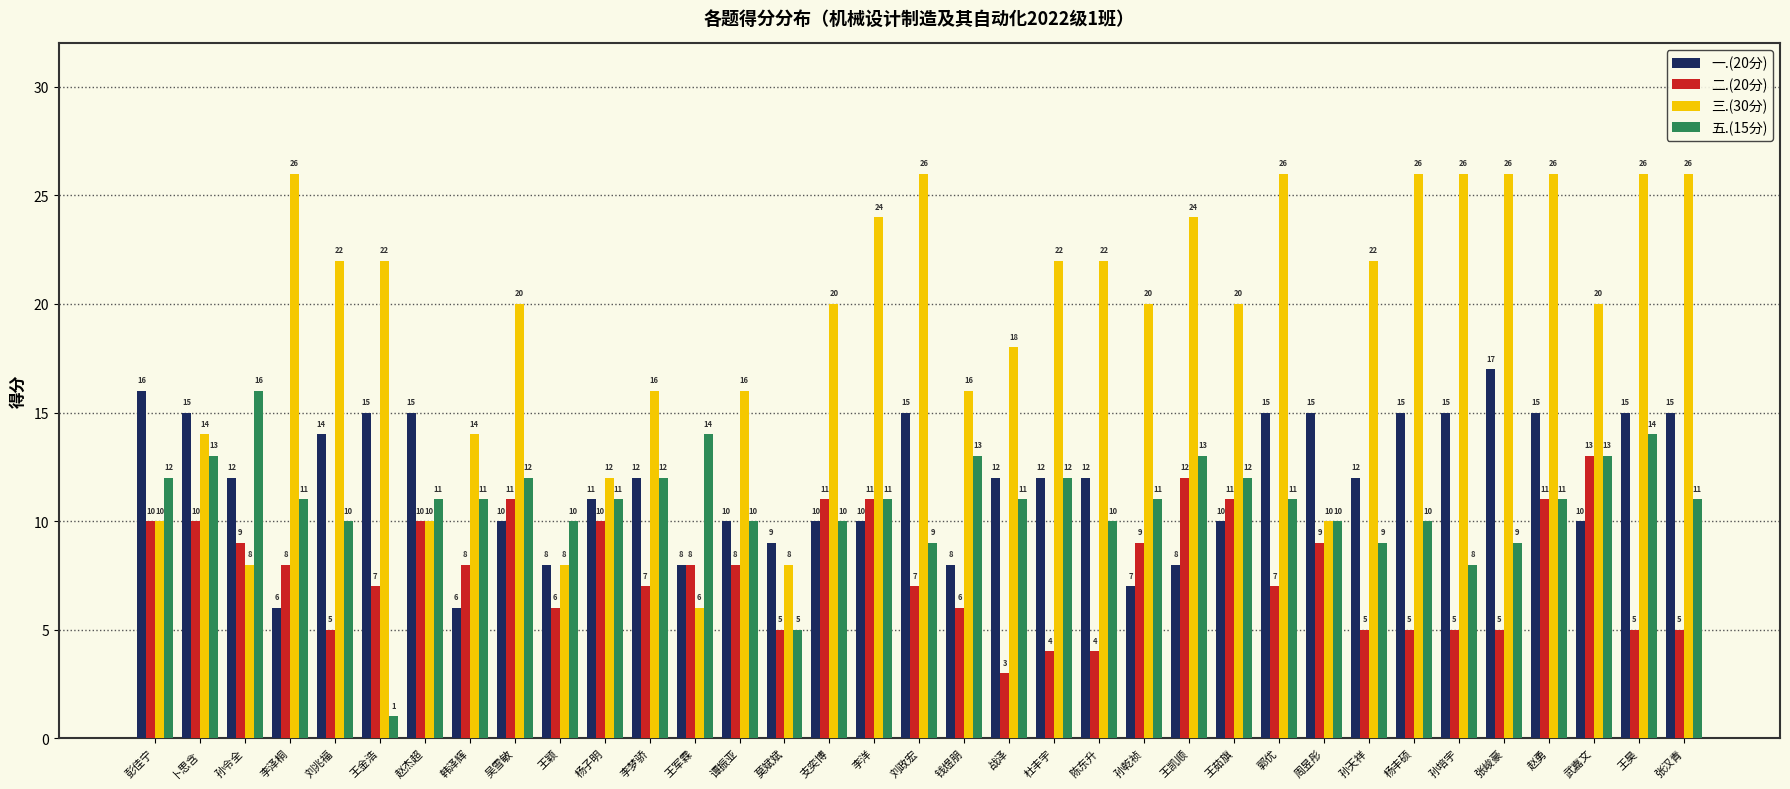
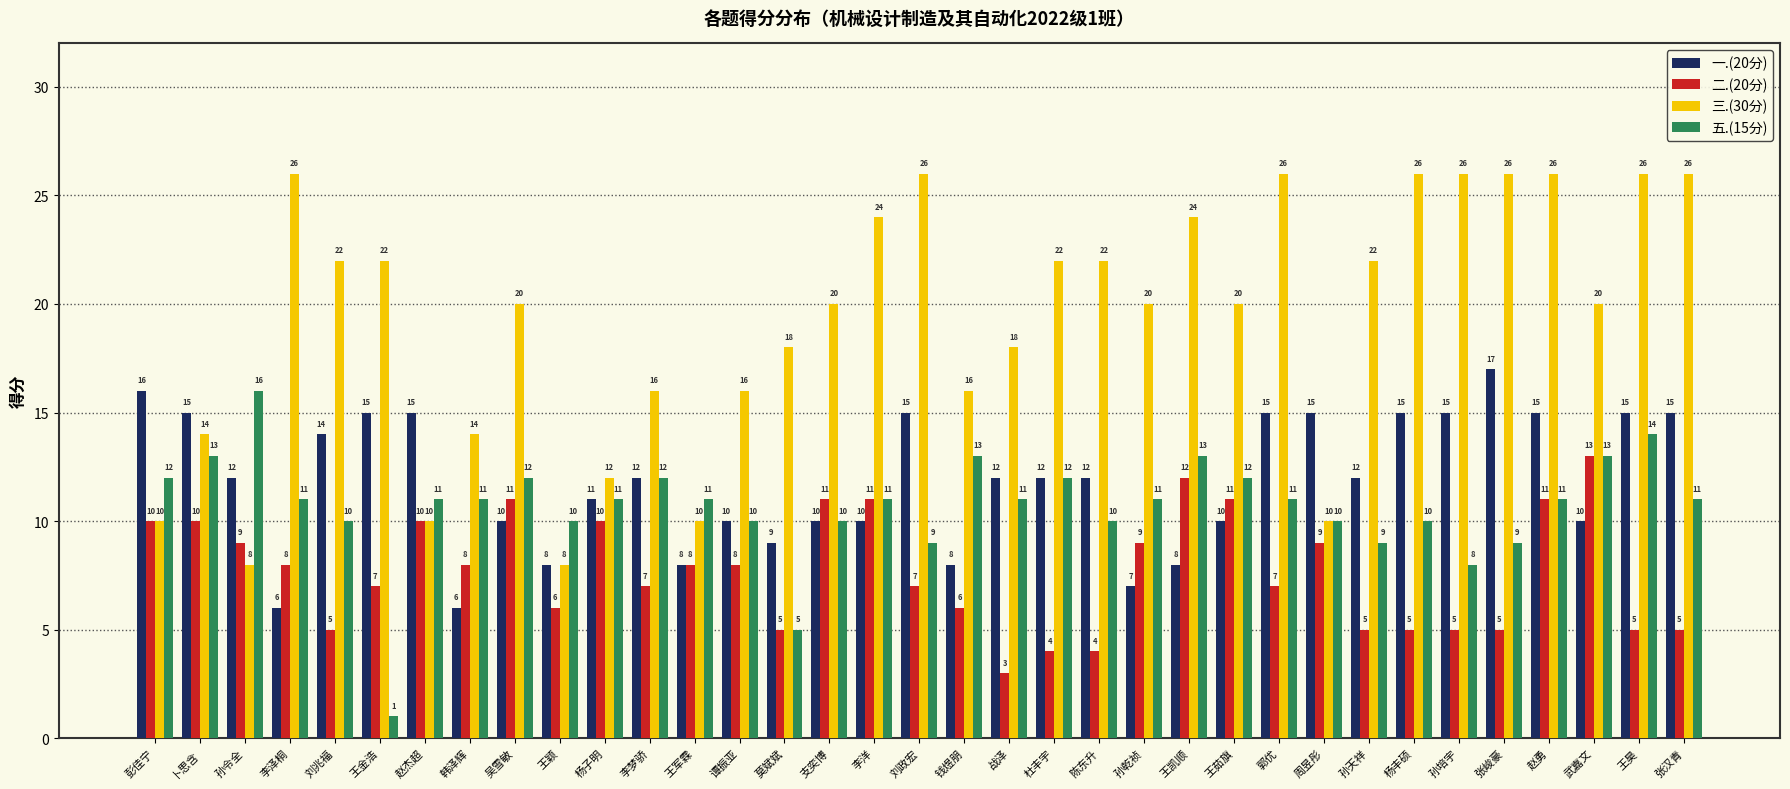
  {
    "一.(20分)": {
      "彭佳宁": 16,
      "卜思含": 15,
      "孙令全": 12,
      "李泽桐": 6,
      "刘兆福": 14,
      "王金浩": 15,
      "赵杰超": 15,
      "韩泽辉": 6,
      "吴雪敏": 10,
      "王颖": 8,
      "杨子明": 11,
      "李梦骄": 12,
      "王军霖": 8,
      "谭振亚": 10,
      "莫斌斌": 9,
      "支奕博": 10,
      "李洋": 10,
      "刘政宏": 15,
      "钱煜朋": 8,
      "战泽": 12,
      "杜丰宇": 12,
      "陈东升": 12,
      "孙乾祯": 7,
      "王凯顺": 8,
      "王茹旗": 10,
      "郭优": 15,
      "周昱彤": 15,
      "孙天祥": 12,
      "杨丰硕": 15,
      "孙培宇": 15,
      "张峻豪": 17,
      "赵勇": 15,
      "武嘉文": 10,
      "王昊": 15,
      "张汉青": 15
    },
    "二.(20分)": {
      "彭佳宁": 10,
      "卜思含": 10,
      "孙令全": 9,
      "李泽桐": 8,
      "刘兆福": 5,
      "王金浩": 7,
      "赵杰超": 10,
      "韩泽辉": 8,
      "吴雪敏": 11,
      "王颖": 6,
      "杨子明": 10,
      "李梦骄": 7,
      "王军霖": 8,
      "谭振亚": 8,
      "莫斌斌": 5,
      "支奕博": 11,
      "李洋": 11,
      "刘政宏": 7,
      "钱煜朋": 6,
      "战泽": 3,
      "杜丰宇": 4,
      "陈东升": 4,
      "孙乾祯": 9,
      "王凯顺": 12,
      "王茹旗": 11,
      "郭优": 7,
      "周昱彤": 9,
      "孙天祥": 5,
      "杨丰硕": 5,
      "孙培宇": 5,
      "张峻豪": 5,
      "赵勇": 11,
      "武嘉文": 13,
      "王昊": 5,
      "张汉青": 5
    },
    "三.(30分)": {
      "彭佳宁": 10,
      "卜思含": 14,
      "孙令全": 8,
      "李泽桐": 26,
      "刘兆福": 22,
      "王金浩": 22,
      "赵杰超": 10,
      "韩泽辉": 14,
      "吴雪敏": 20,
      "王颖": 8,
      "杨子明": 12,
      "李梦骄": 16,
-     "王军霖": 6,
+     "王军霖": 10,
      "谭振亚": 16,
-     "莫斌斌": 8,
+     "莫斌斌": 18,
      "支奕博": 20,
      "李洋": 24,
      "刘政宏": 26,
      "钱煜朋": 16,
      "战泽": 18,
      "杜丰宇": 22,
      "陈东升": 22,
      "孙乾祯": 20,
      "王凯顺": 24,
      "王茹旗": 20,
      "郭优": 26,
      "周昱彤": 10,
      "孙天祥": 22,
      "杨丰硕": 26,
      "孙培宇": 26,
      "张峻豪": 26,
      "赵勇": 26,
      "武嘉文": 20,
      "王昊": 26,
      "张汉青": 26
    },
    "五.(15分)": {
      "彭佳宁": 12,
      "卜思含": 13,
      "孙令全": 16,
      "李泽桐": 11,
      "刘兆福": 10,
      "王金浩": 1,
      "赵杰超": 11,
      "韩泽辉": 11,
      "吴雪敏": 12,
      "王颖": 10,
      "杨子明": 11,
      "李梦骄": 12,
-     "王军霖": 14,
+     "王军霖": 11,
      "谭振亚": 10,
      "莫斌斌": 5,
      "支奕博": 10,
      "李洋": 11,
      "刘政宏": 9,
      "钱煜朋": 13,
      "战泽": 11,
      "杜丰宇": 12,
      "陈东升": 10,
      "孙乾祯": 11,
      "王凯顺": 13,
      "王茹旗": 12,
      "郭优": 11,
      "周昱彤": 10,
      "孙天祥": 9,
      "杨丰硕": 10,
      "孙培宇": 8,
      "张峻豪": 9,
      "赵勇": 11,
      "武嘉文": 13,
      "王昊": 14,
      "张汉青": 11
    }
  }
